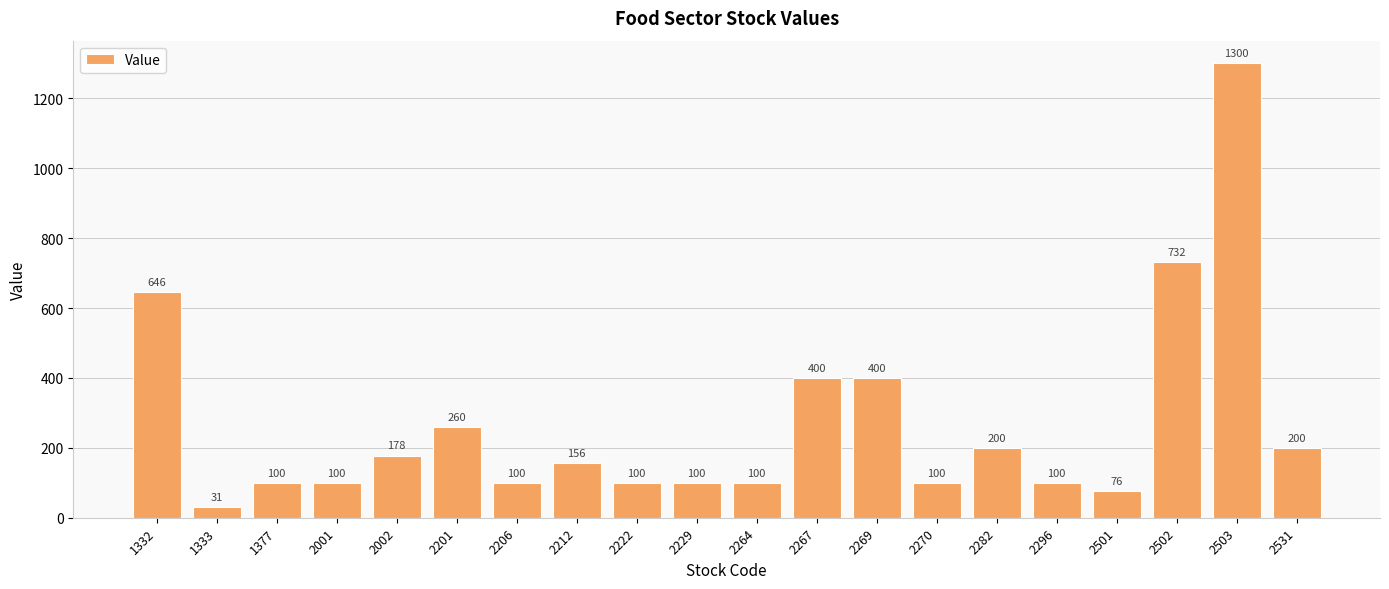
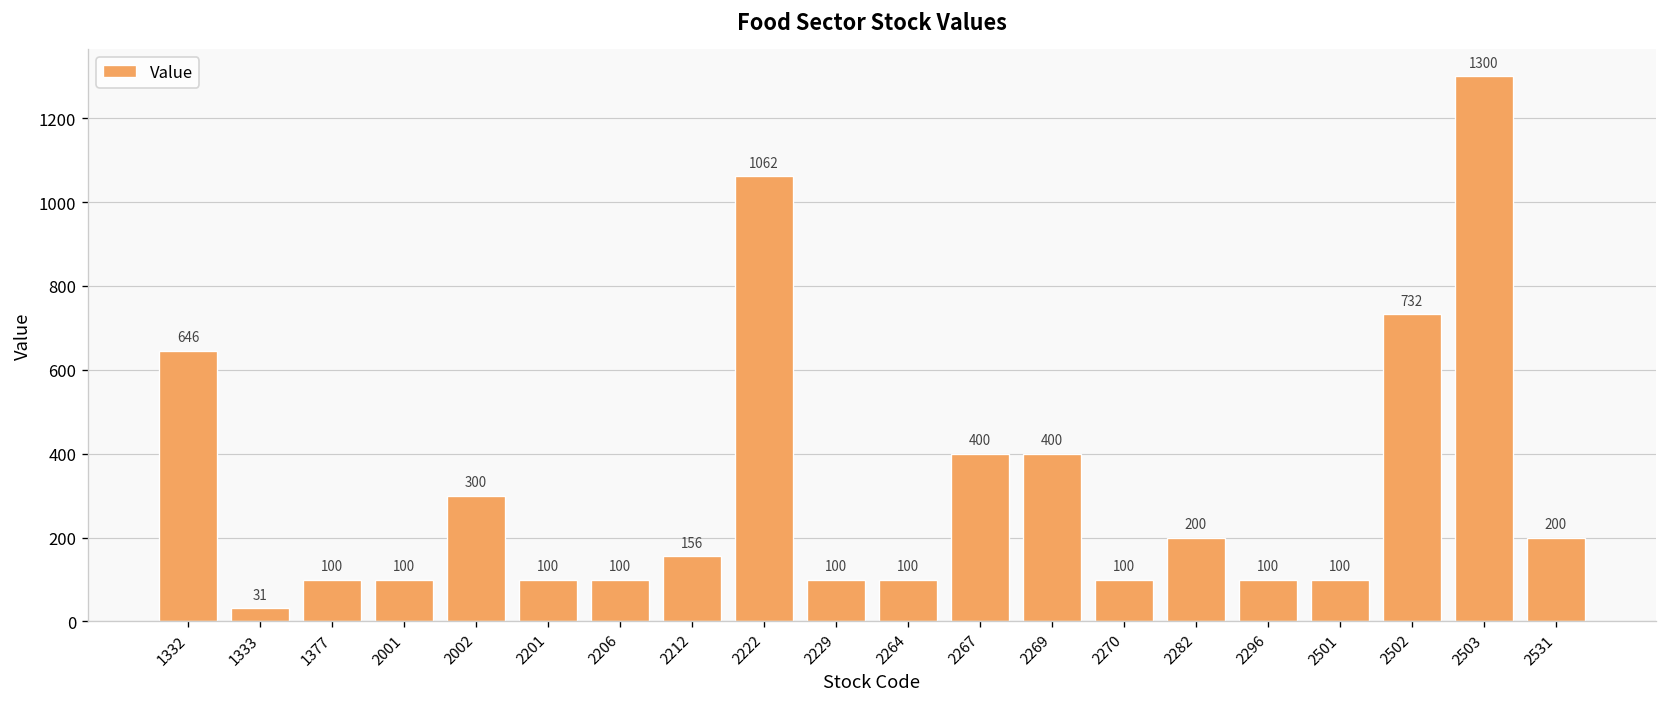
  {
    "1332": 646,
    "1333": 31,
    "1377": 100,
    "2001": 100,
-   "2002": 178,
-   "2201": 260,
+   "2002": 300,
+   "2201": 100,
    "2206": 100,
    "2212": 156,
-   "2222": 100,
+   "2222": 1062,
    "2229": 100,
    "2264": 100,
    "2267": 400,
    "2269": 400,
    "2270": 100,
    "2282": 200,
    "2296": 100,
-   "2501": 76,
+   "2501": 100,
    "2502": 732,
    "2503": 1300,
    "2531": 200
  }
